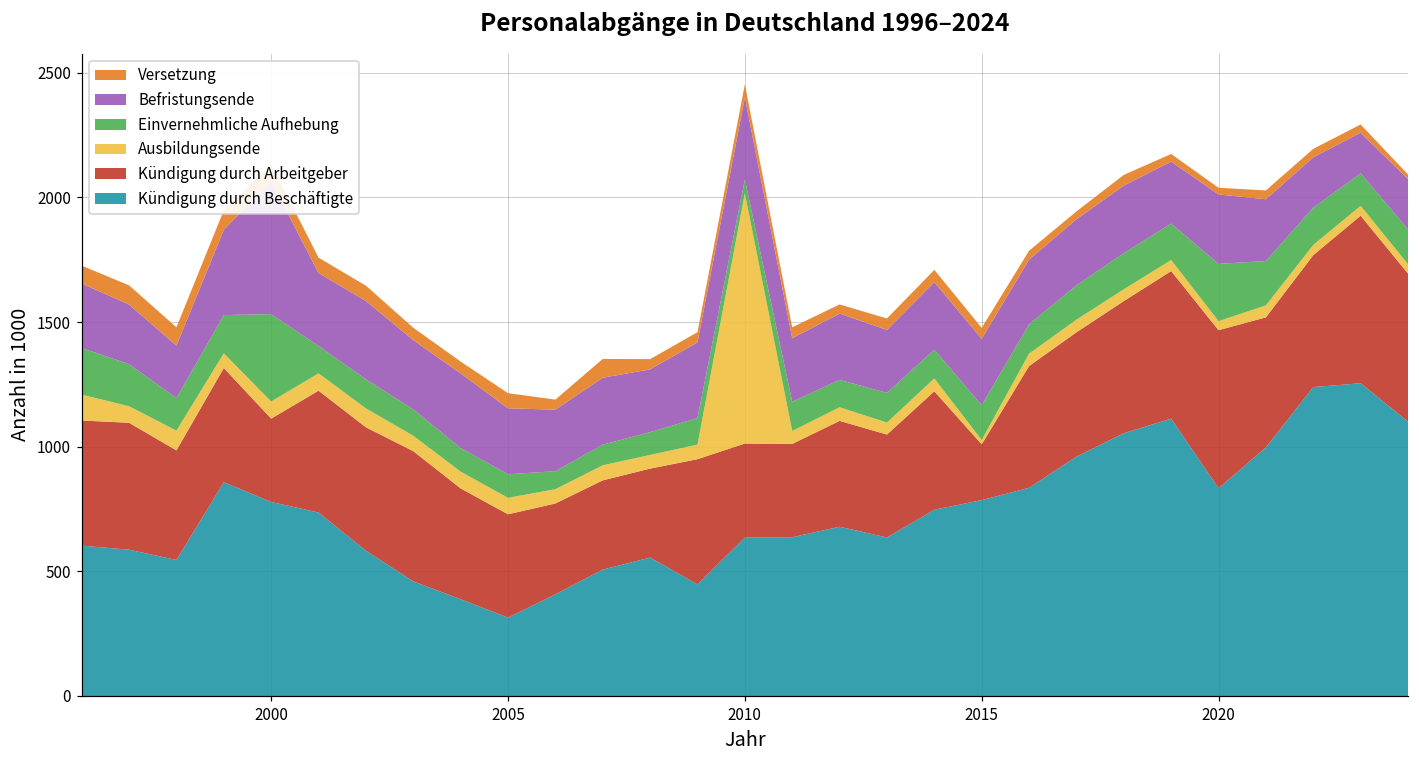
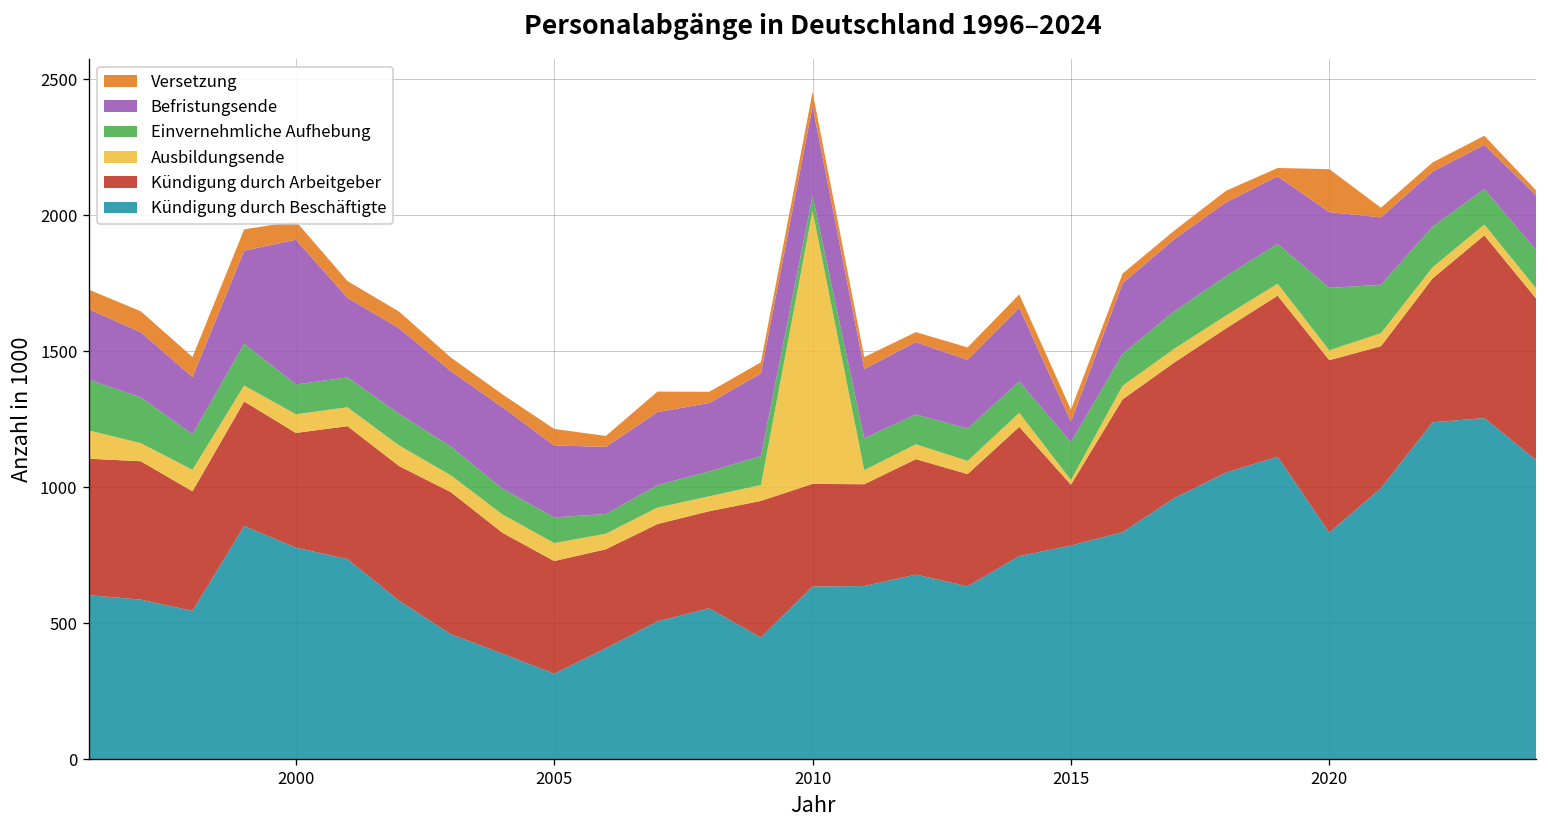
  {
    "Kündigung durch Beschäftigte": {
      "2000": 780,
      "2005": 310,
      "2010": 640,
      "2015": 790,
      "2020": 830
    },
    "Kündigung durch Arbeitgeber": {
-     "2000": 330,
+     "2000": 420,
      "2005": 410,
      "2010": 380,
      "2015": 220,
      "2020": 630
    },
    "Ausbildungsende": {
      "2000": 70,
      "2005": 70,
      "2010": 1000,
      "2015": 20,
      "2020": 40
    },
    "Einvernehmliche Aufhebung": {
-     "2000": 350,
+     "2000": 110,
      "2005": 90,
      "2010": 60,
      "2015": 140,
      "2020": 230
    },
    "Befristungsende": {
      "2005": 260,
      "2010": 330,
-     "2015": 270,
+     "2015": 80,
      "2020": 280
    },
    "Versetzung": {
      "2005": 60,
      "2010": 50,
      "2015": 40,
-     "2020": 30
+     "2020": 160
    }
  }
